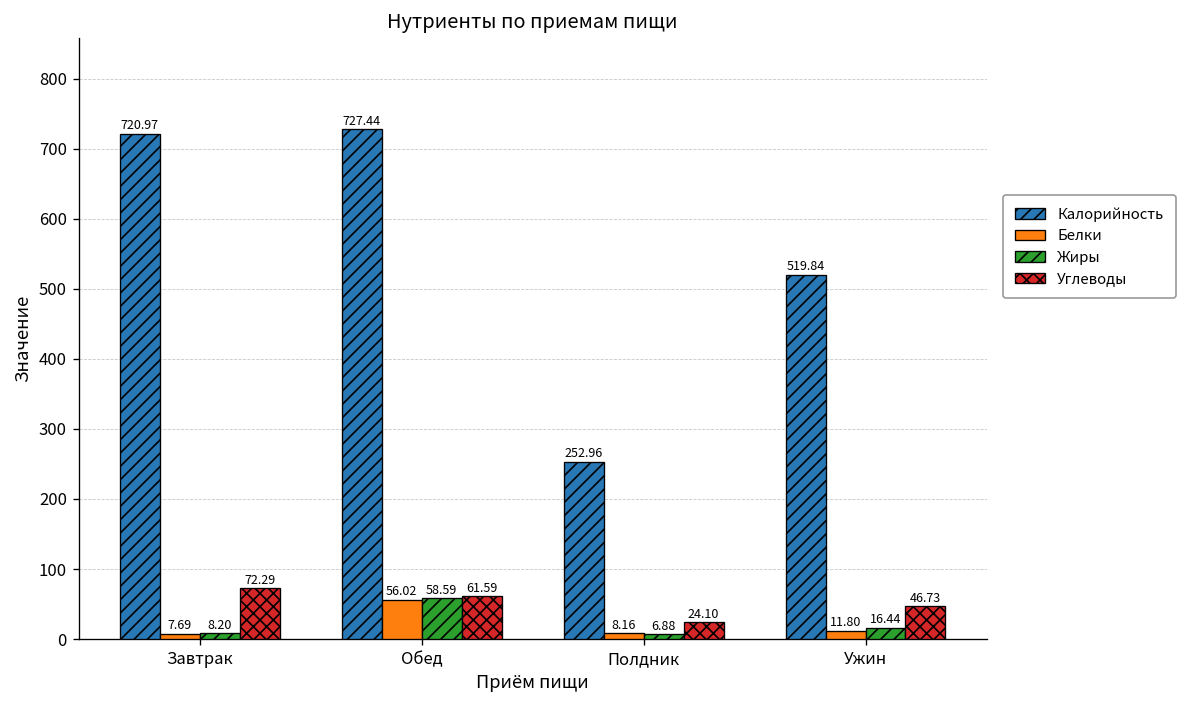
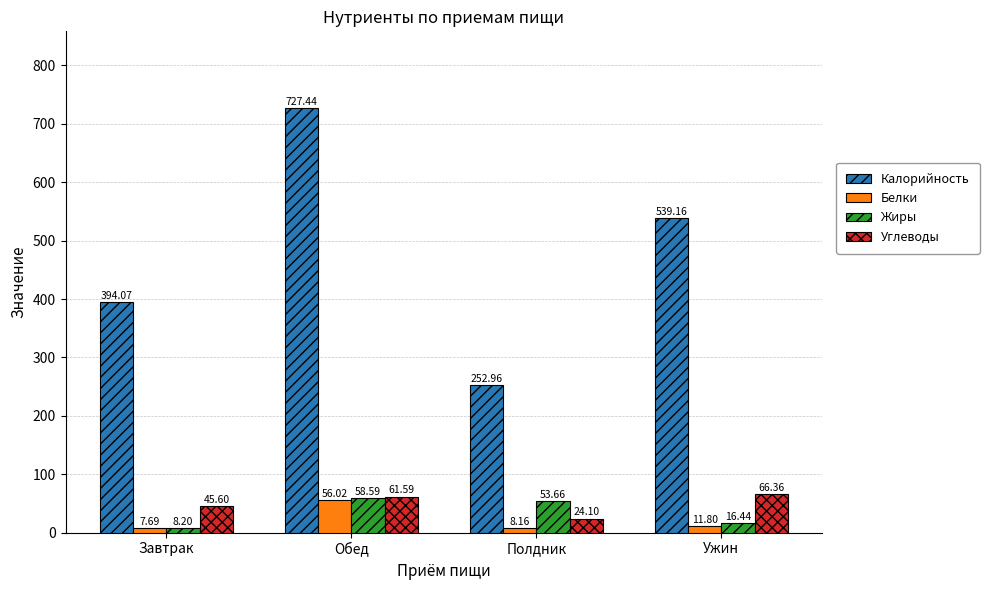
  {
    "Калорийность": {
-     "Завтрак": 720.97,
+     "Завтрак": 394.07,
      "Обед": 727.44,
      "Полдник": 252.96,
-     "Ужин": 519.84
+     "Ужин": 539.16
    },
    "Белки": {
      "Завтрак": 7.69,
      "Обед": 56.02,
      "Полдник": 8.16,
      "Ужин": 11.80
    },
    "Жиры": {
      "Завтрак": 8.20,
      "Обед": 58.59,
-     "Полдник": 6.88,
+     "Полдник": 53.66,
      "Ужин": 16.44
    },
    "Углеводы": {
-     "Завтрак": 72.29,
+     "Завтрак": 45.60,
      "Обед": 61.59,
      "Полдник": 24.10,
-     "Ужин": 46.73
+     "Ужин": 66.36
    }
  }
